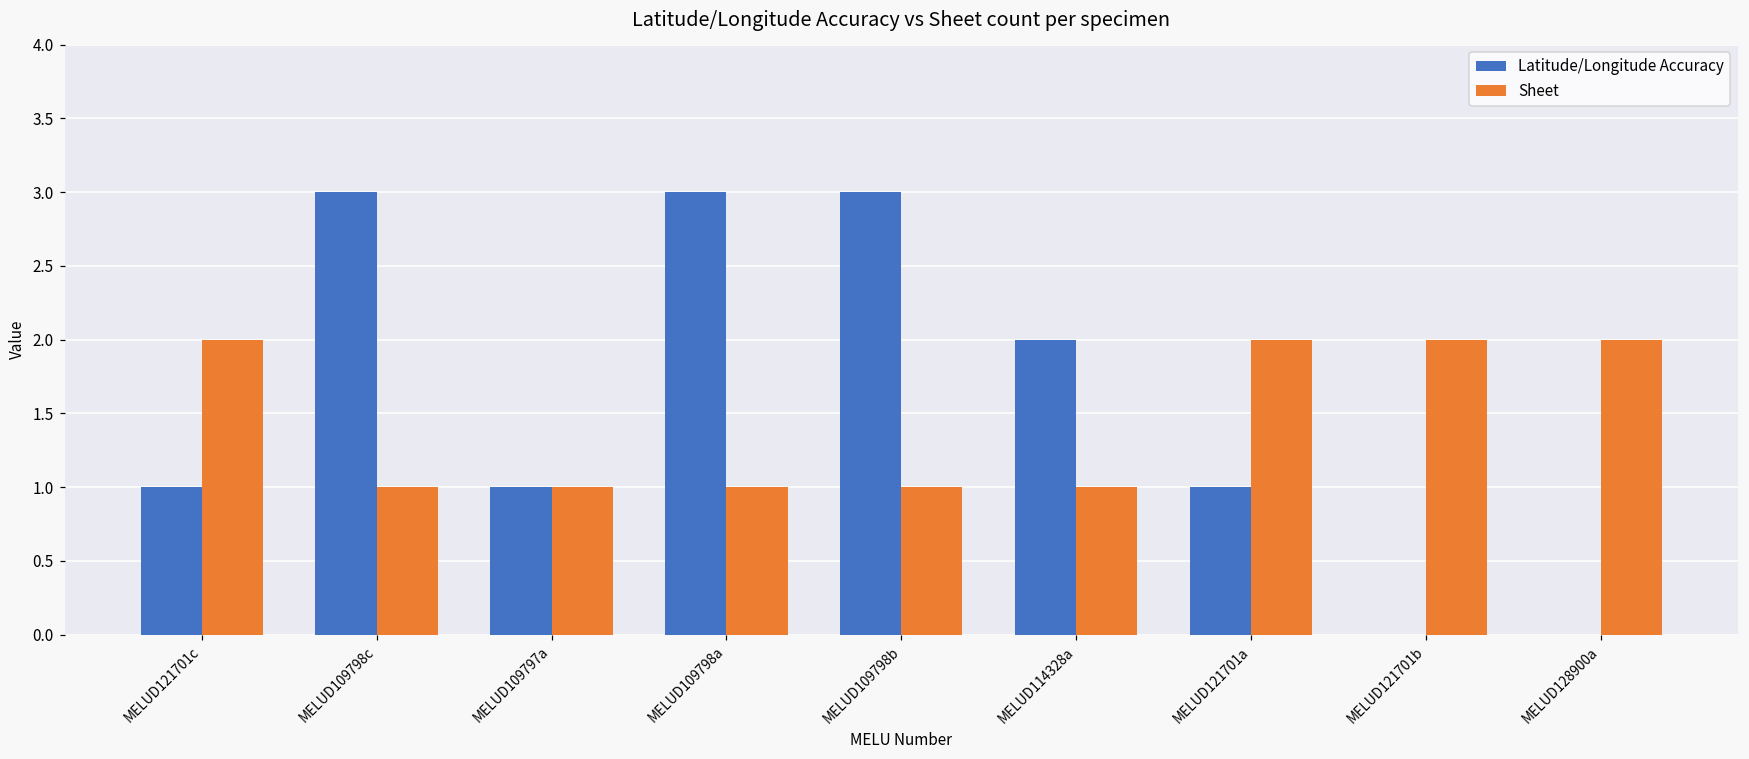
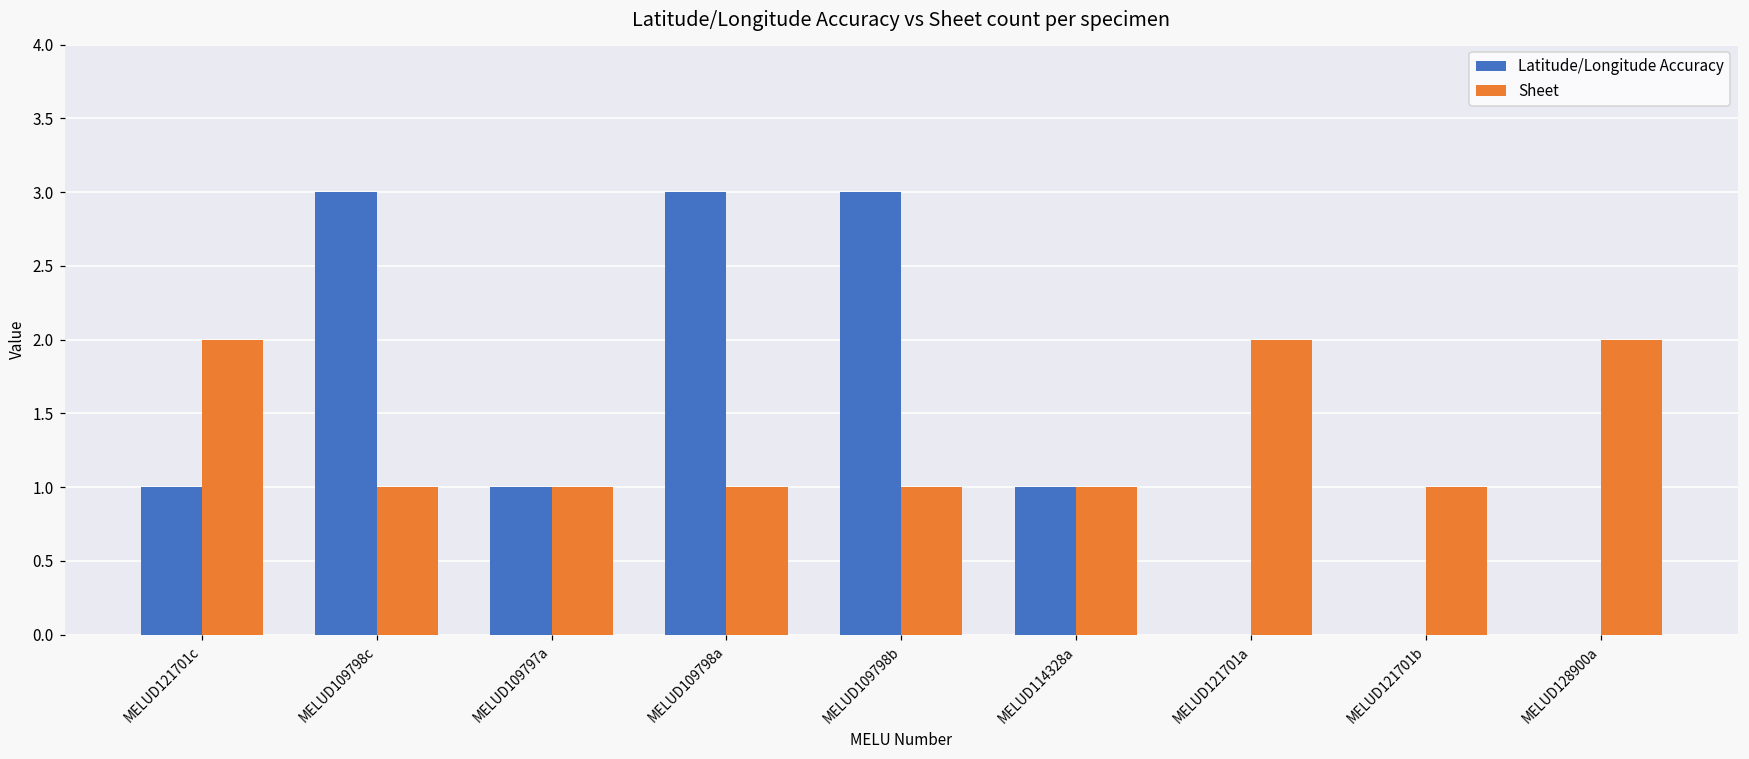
  {
    "Latitude/Longitude Accuracy": {
      "MELUD121701c": 1,
      "MELUD109798c": 3,
      "MELUD109797a": 1,
      "MELUD109798a": 3,
      "MELUD109798b": 3,
-     "MELUD114328a": 2,
-     "MELUD121701a": 1,
+     "MELUD114328a": 1,
+     "MELUD121701a": 0,
      "MELUD121701b": 0,
      "MELUD128900a": 0
    },
    "Sheet": {
      "MELUD121701c": 2,
      "MELUD109798c": 1,
      "MELUD109797a": 1,
      "MELUD109798a": 1,
      "MELUD109798b": 1,
      "MELUD114328a": 1,
      "MELUD121701a": 2,
-     "MELUD121701b": 2,
+     "MELUD121701b": 1,
      "MELUD128900a": 2
    }
  }
